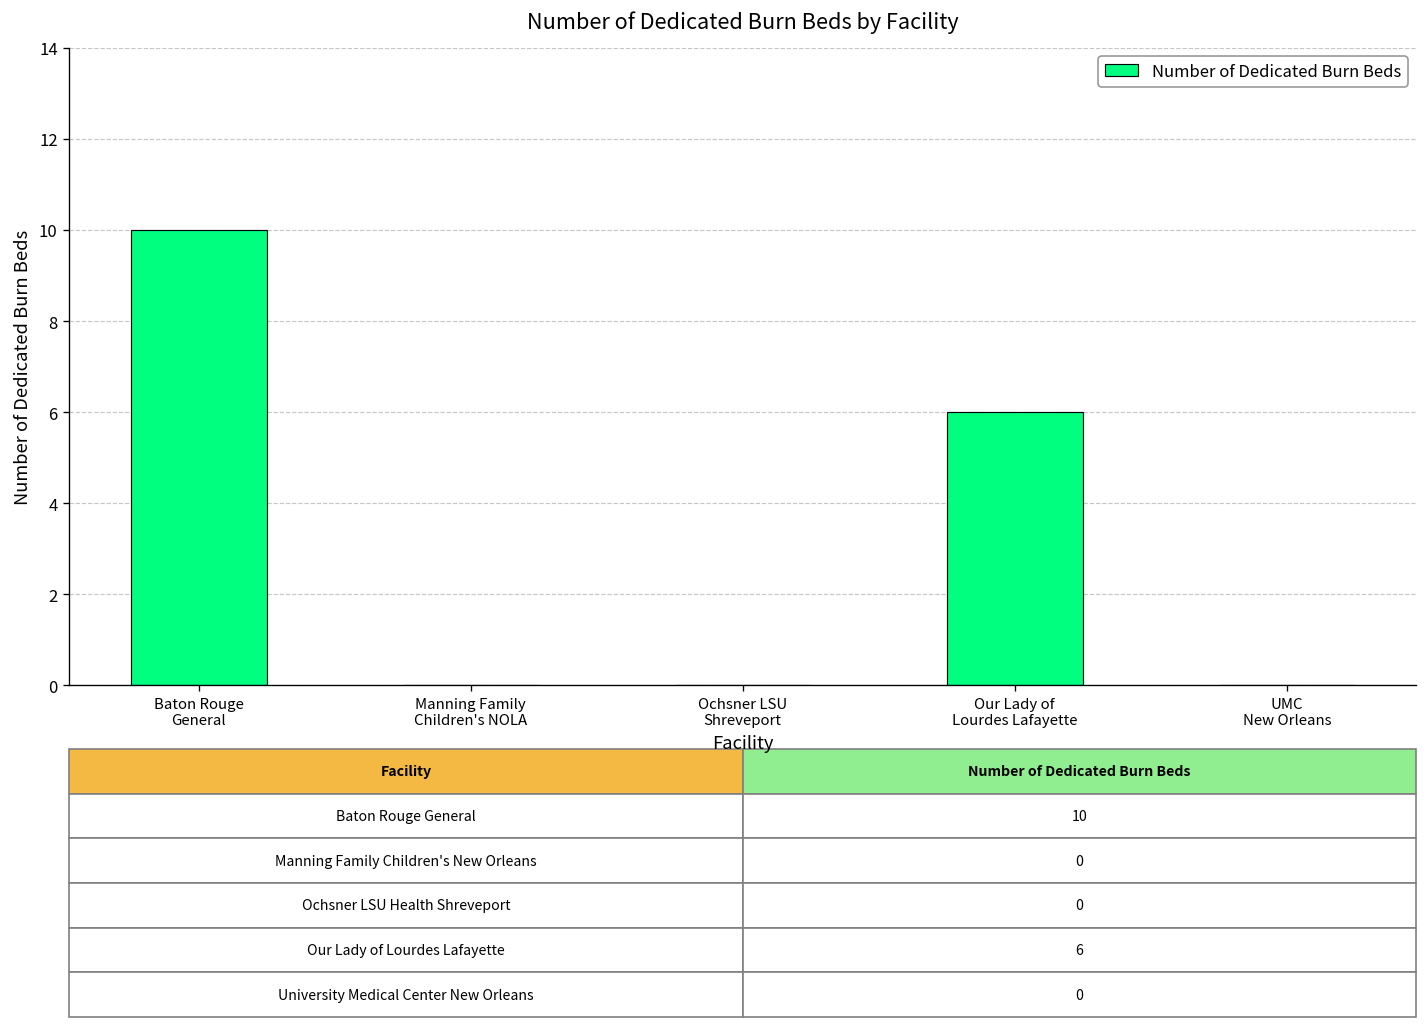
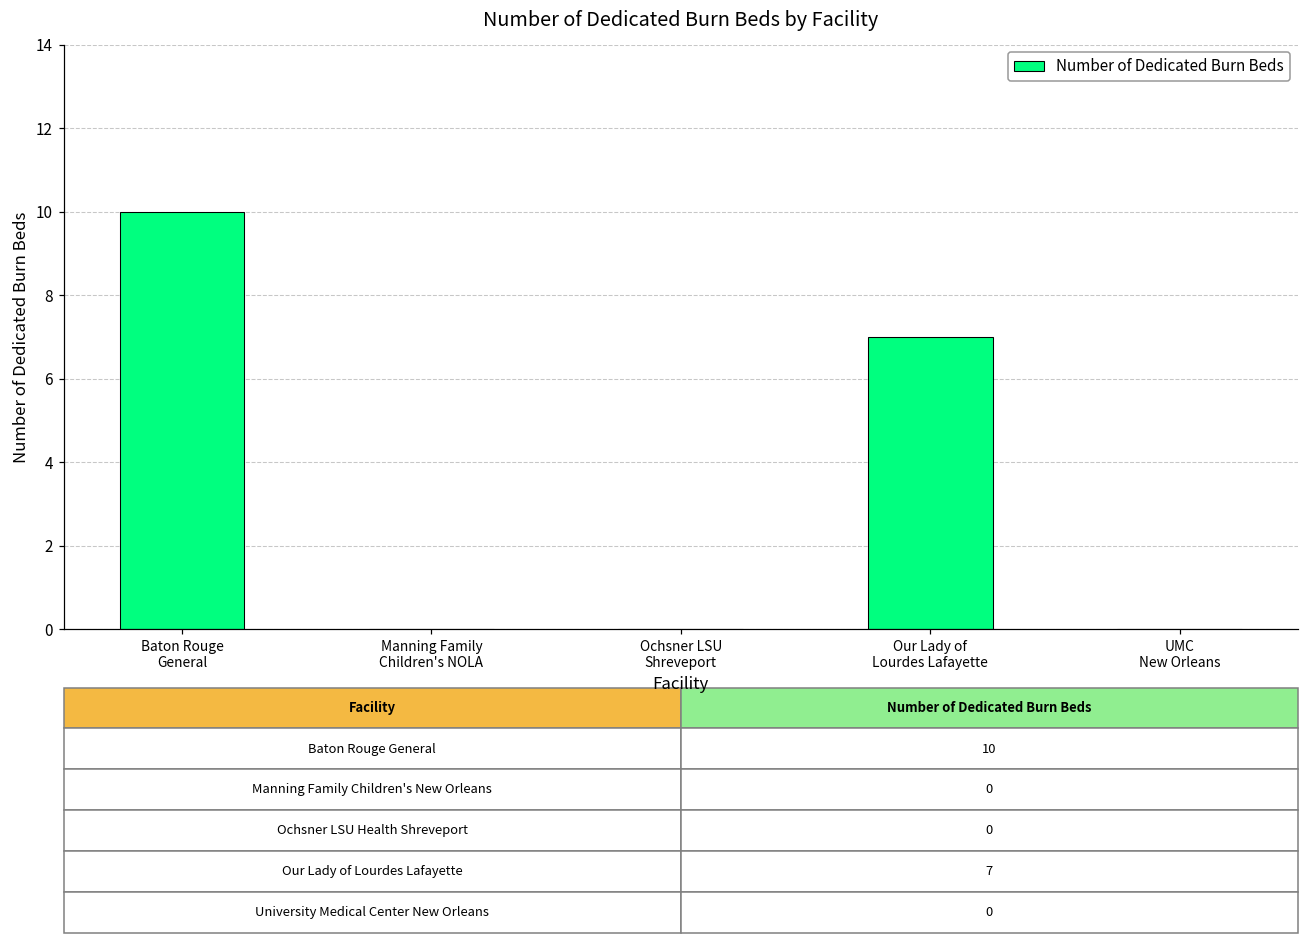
  {
-   "Our Lady of Lourdes Lafayette": 6
+   "Our Lady of Lourdes Lafayette": 7
  }
